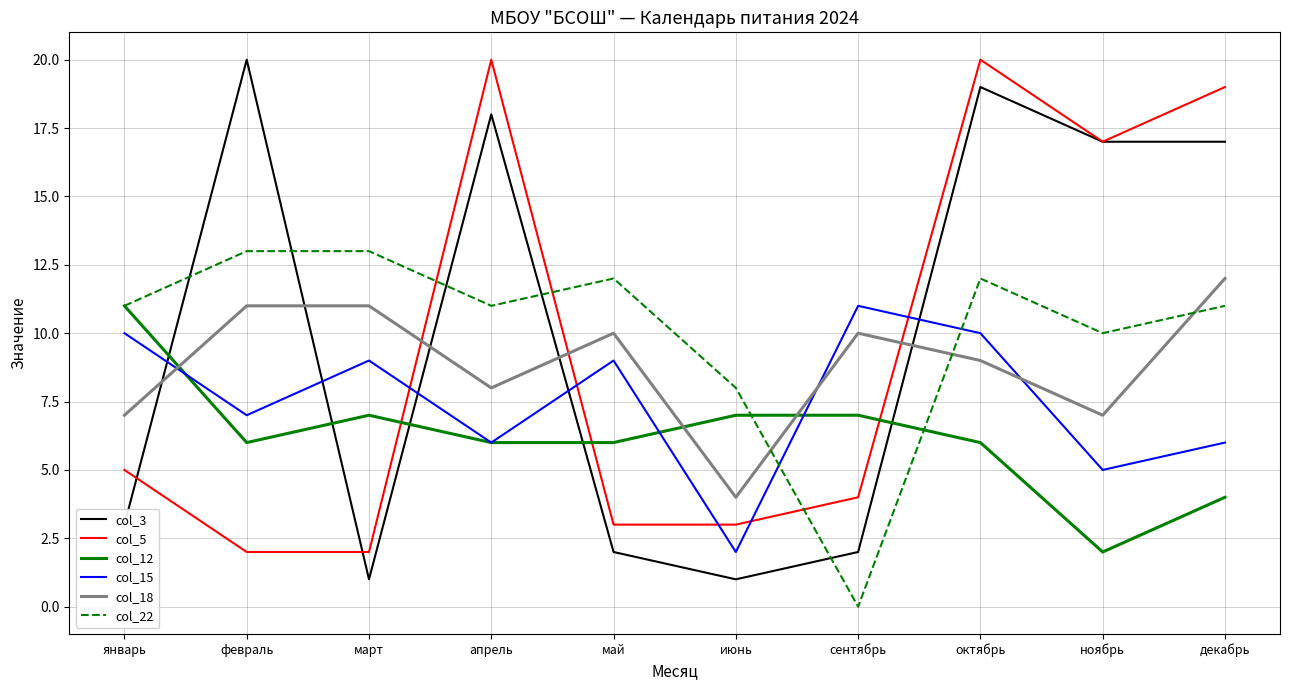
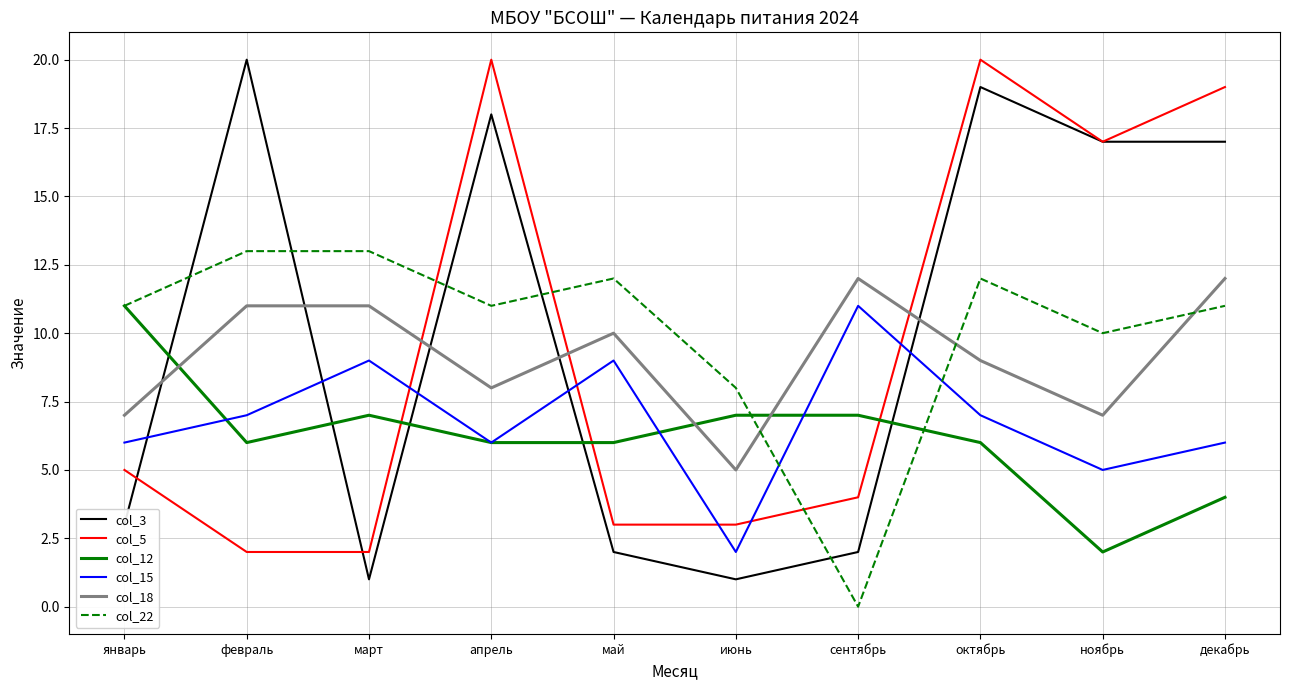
  {
    "col_3": {
      "февраль": 20,
      "март": 1,
      "апрель": 18,
      "май": 2,
      "июнь": 1,
      "сентябрь": 2,
      "октябрь": 19,
      "декабрь": 17
    },
    "col_5": {
      "январь": 5,
      "февраль": 2,
      "март": 2,
      "апрель": 20,
      "май": 3,
      "июнь": 3,
      "сентябрь": 4,
      "октябрь": 20,
      "декабрь": 19
    },
    "col_15": {
-     "январь": 10,
+     "январь": 6,
      "февраль": 7,
      "март": 9,
      "май": 9,
      "июнь": 2,
      "сентябрь": 11,
-     "октябрь": 10,
+     "октябрь": 7,
      "ноябрь": 5,
      "декабрь": 6
    },
    "col_18": {
      "январь": 7,
      "февраль": 11,
      "март": 11,
      "апрель": 8,
      "май": 10,
-     "июнь": 4,
-     "сентябрь": 10,
+     "июнь": 5,
+     "сентябрь": 12,
      "октябрь": 9,
      "ноябрь": 7,
      "декабрь": 12
    }
  }
